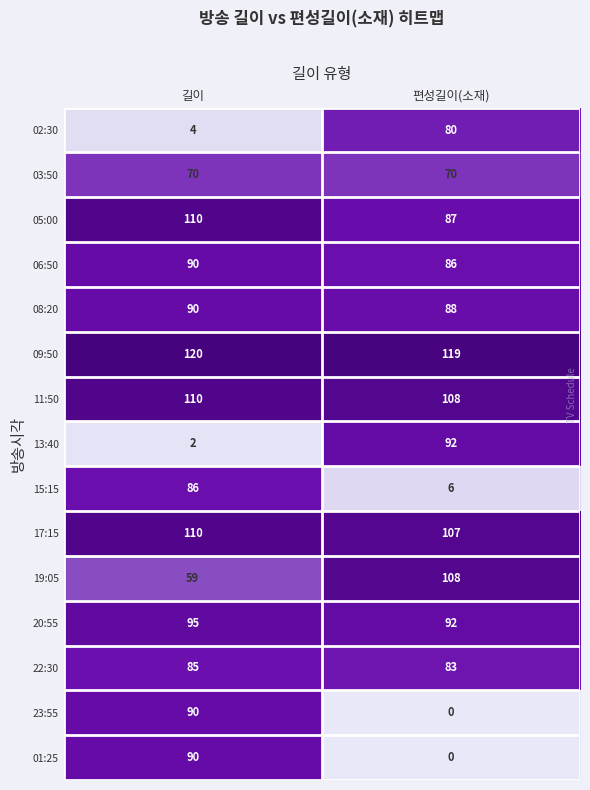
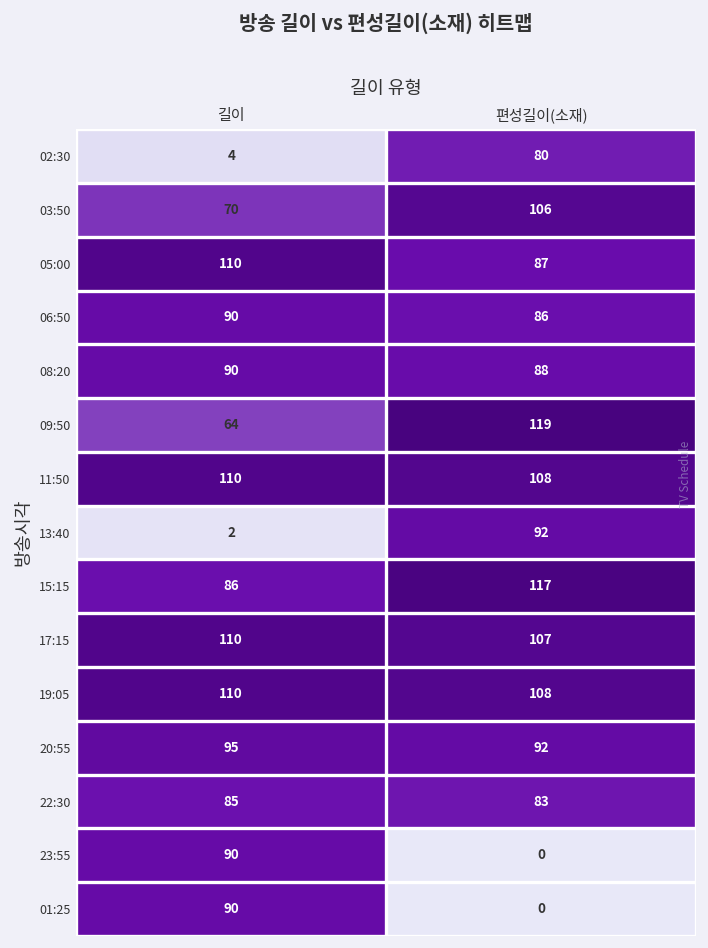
  {
    "02:30": {
      "길이": 4,
      "편성길이(소재)": 80
    },
    "03:50": {
      "길이": 70,
-     "편성길이(소재)": 70
+     "편성길이(소재)": 106
    },
    "05:00": {
      "길이": 110,
      "편성길이(소재)": 87
    },
    "06:50": {
      "길이": 90,
      "편성길이(소재)": 86
    },
    "08:20": {
      "길이": 90,
      "편성길이(소재)": 88
    },
    "09:50": {
-     "길이": 120,
+     "길이": 64,
      "편성길이(소재)": 119
    },
    "11:50": {
      "길이": 110,
      "편성길이(소재)": 108
    },
    "13:40": {
      "길이": 2,
      "편성길이(소재)": 92
    },
    "15:15": {
      "길이": 86,
-     "편성길이(소재)": 6
+     "편성길이(소재)": 117
    },
    "17:15": {
      "길이": 110,
      "편성길이(소재)": 107
    },
    "19:05": {
-     "길이": 59,
+     "길이": 110,
      "편성길이(소재)": 108
    },
    "20:55": {
      "길이": 95,
      "편성길이(소재)": 92
    },
    "22:30": {
      "길이": 85,
      "편성길이(소재)": 83
    },
    "23:55": {
      "길이": 90,
      "편성길이(소재)": 0
    },
    "01:25": {
      "길이": 90,
      "편성길이(소재)": 0
    }
  }
